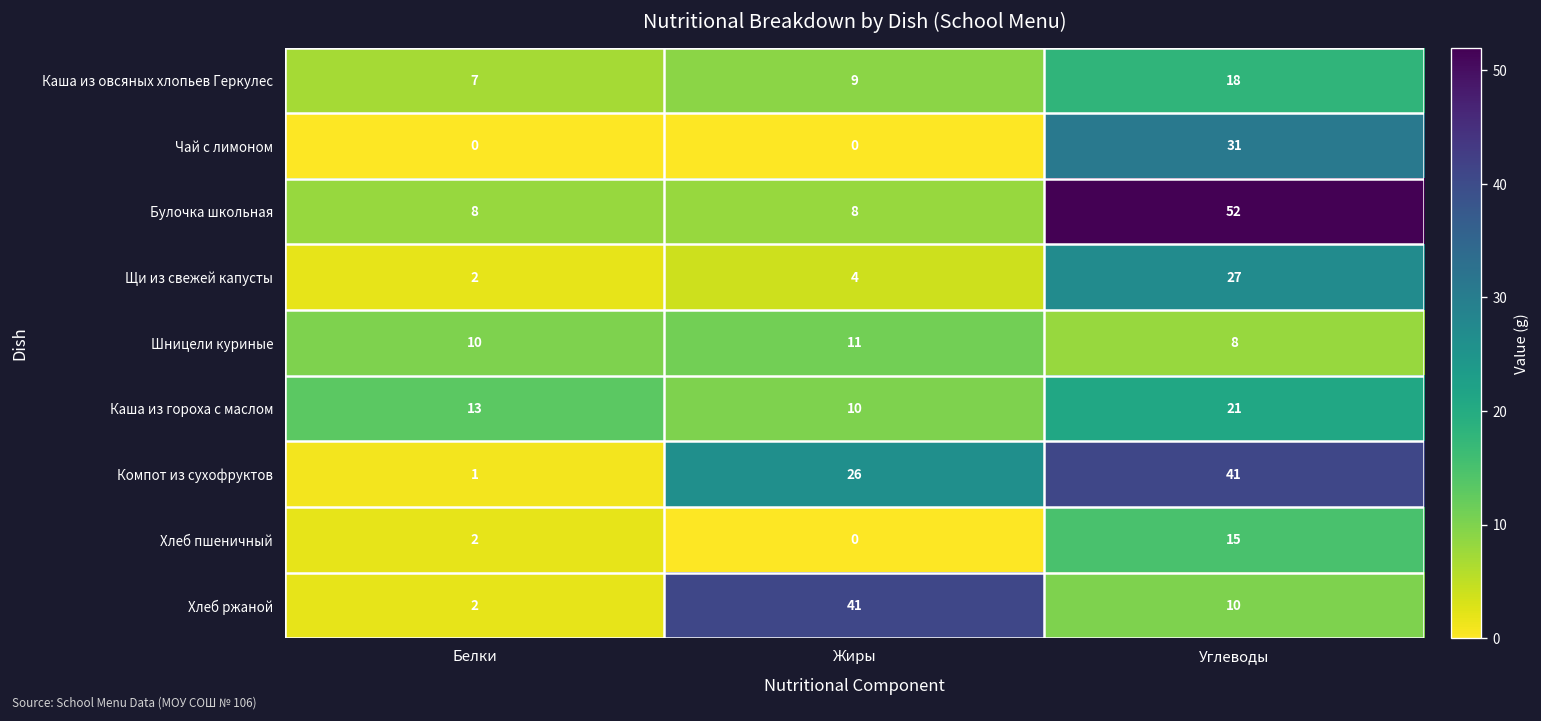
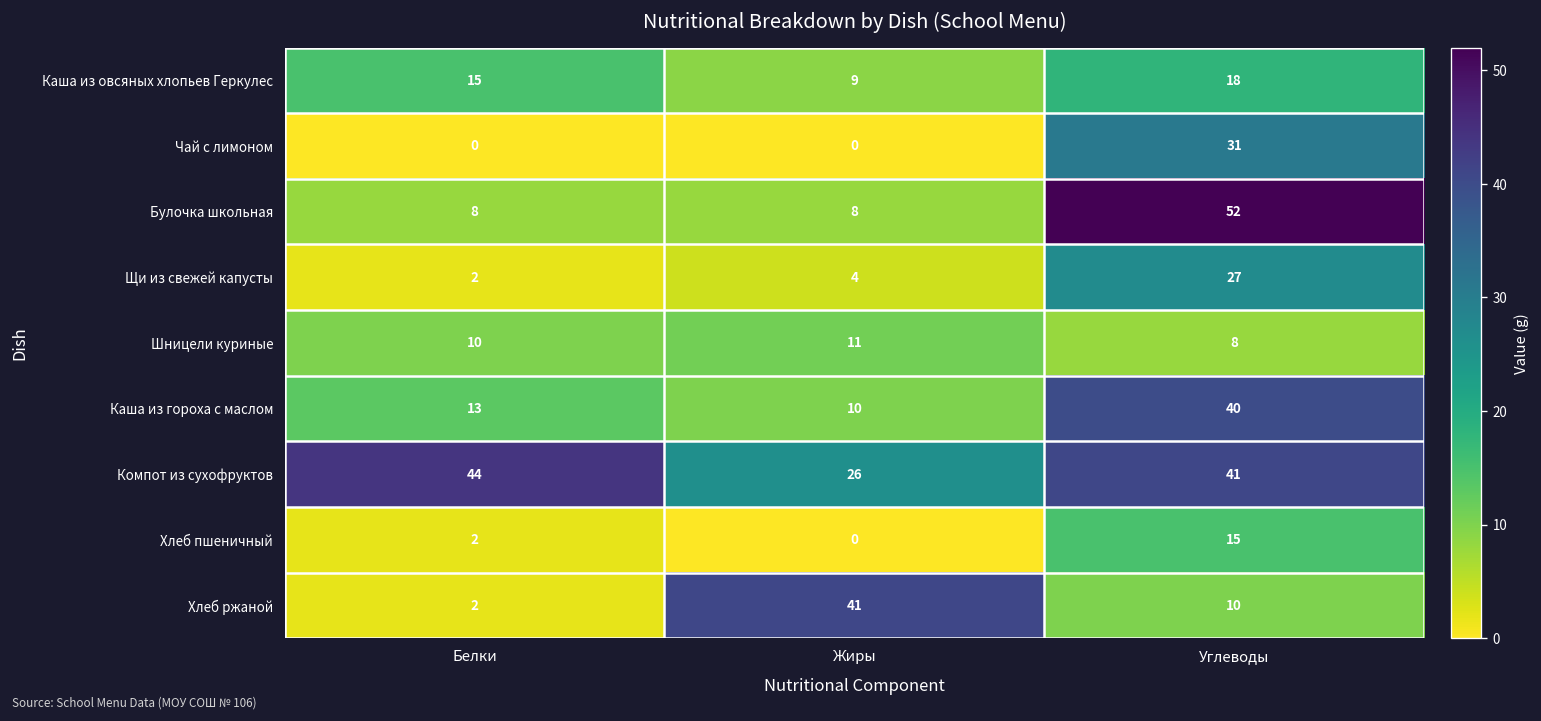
  {
    "Каша из овсяных хлопьев Геркулес": {
-     "Белки": 7,
+     "Белки": 15,
      "Жиры": 9,
      "Углеводы": 18
    },
    "Чай с лимоном": {
      "Белки": 0,
      "Жиры": 0,
      "Углеводы": 31
    },
    "Булочка школьная": {
      "Белки": 8,
      "Жиры": 8,
      "Углеводы": 52
    },
    "Щи из свежей капусты": {
      "Белки": 2,
      "Жиры": 4,
      "Углеводы": 27
    },
    "Шницели куриные": {
      "Белки": 10,
      "Жиры": 11,
      "Углеводы": 8
    },
    "Каша из гороха с маслом": {
      "Белки": 13,
      "Жиры": 10,
-     "Углеводы": 21
+     "Углеводы": 40
    },
    "Компот из сухофруктов": {
-     "Белки": 1,
+     "Белки": 44,
      "Жиры": 26,
      "Углеводы": 41
    },
    "Хлеб пшеничный": {
      "Белки": 2,
      "Жиры": 0,
      "Углеводы": 15
    },
    "Хлеб ржаной": {
      "Белки": 2,
      "Жиры": 41,
      "Углеводы": 10
    }
  }
